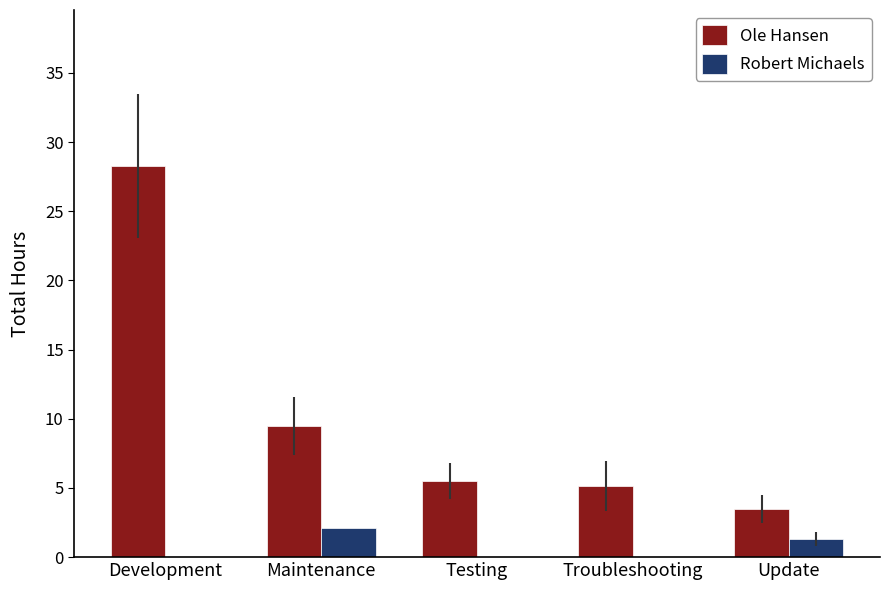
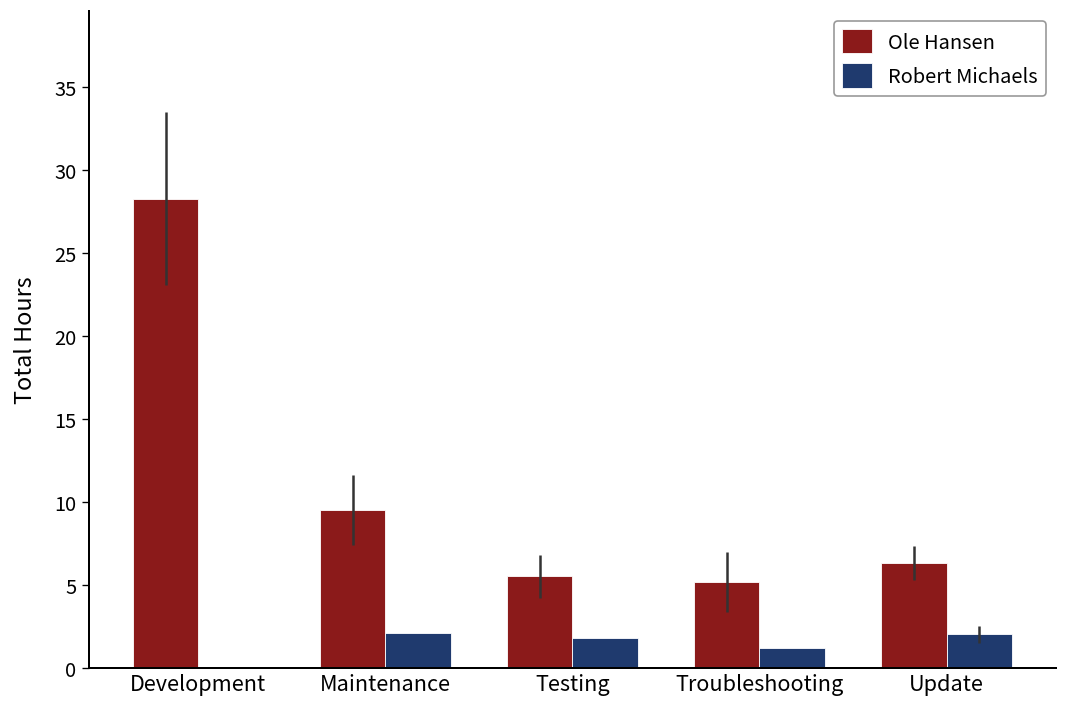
  {
    "Ole Hansen": {
      "Development": 28.3,
      "Maintenance": 9.5,
      "Testing": 5.5,
      "Troubleshooting": 5.1,
-     "Update": 3.5
+     "Update": 6.3
    },
    "Robert Michaels": {
      "Development": 0.0,
      "Maintenance": 2.1,
-     "Testing": 0.0,
-     "Troubleshooting": 0.0,
-     "Update": 1.3
+     "Testing": 1.8,
+     "Troubleshooting": 1.2,
+     "Update": 2.0
    }
  }
